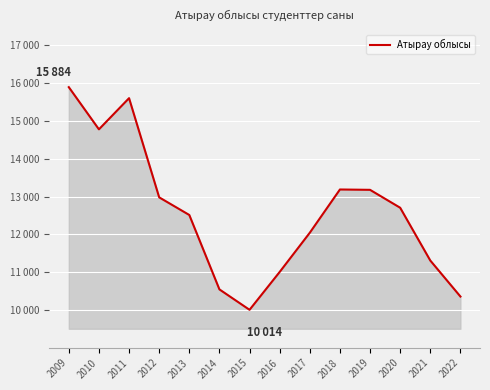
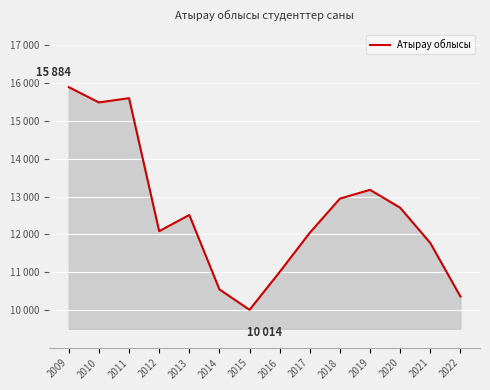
  {
-   "2010": 14800,
+   "2010": 15500,
    "2011": 15600,
-   "2012": 13000,
+   "2012": 12100,
    "2013": 12500,
    "2014": 10600,
    "2016": 11000,
    "2017": 12000,
-   "2018": 13200,
+   "2018": 12900,
    "2019": 13200,
    "2020": 12700,
-   "2021": 11300,
+   "2021": 11800,
    "2022": 10400
  }
